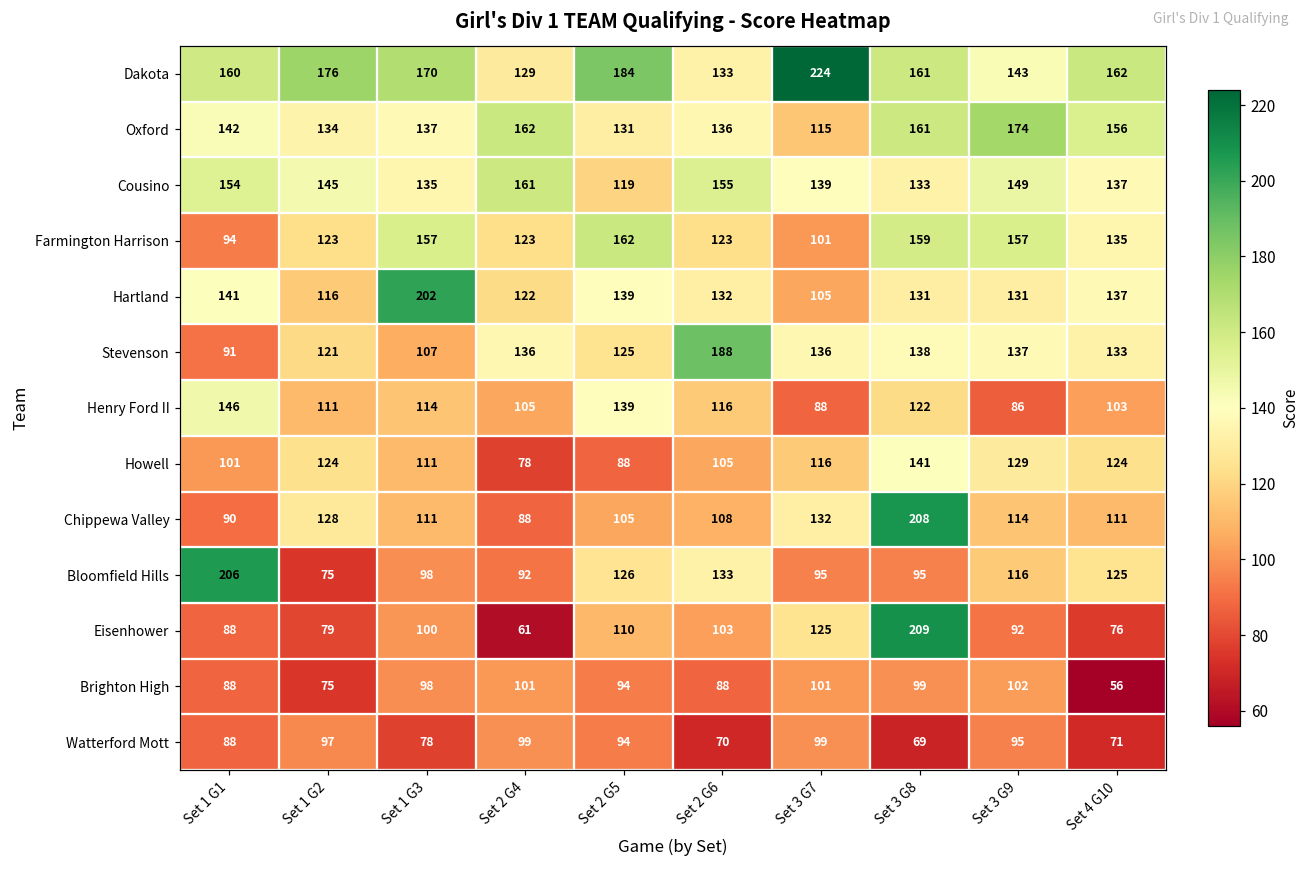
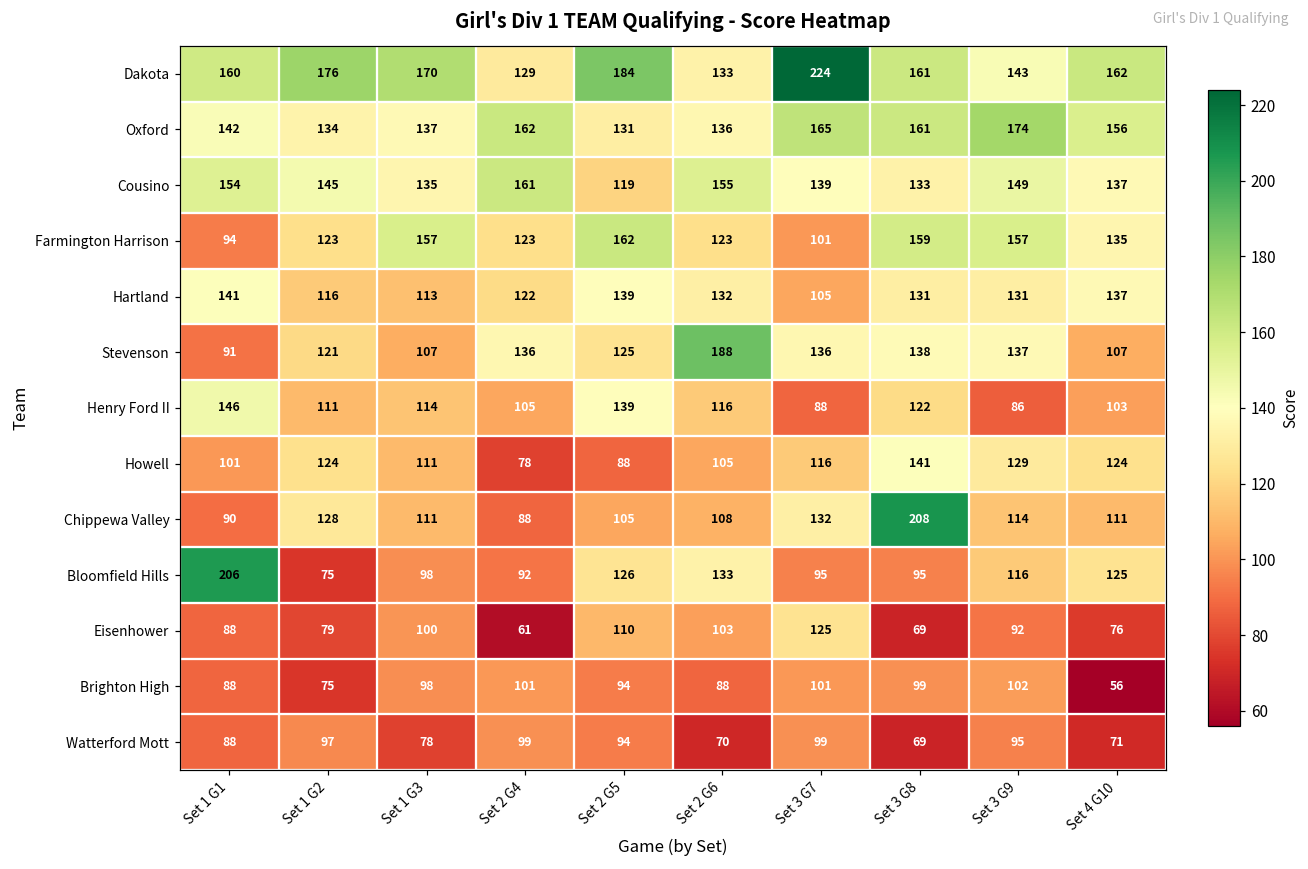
  {
    "Dakota": {
      "Set 1 G1": 160,
      "Set 1 G2": 176,
      "Set 1 G3": 170,
      "Set 2 G4": 129,
      "Set 2 G5": 184,
      "Set 2 G6": 133,
      "Set 3 G7": 224,
      "Set 3 G8": 161,
      "Set 3 G9": 143,
      "Set 4 G10": 162
    },
    "Oxford": {
      "Set 1 G1": 142,
      "Set 1 G2": 134,
      "Set 1 G3": 137,
      "Set 2 G4": 162,
      "Set 2 G5": 131,
      "Set 2 G6": 136,
-     "Set 3 G7": 115,
+     "Set 3 G7": 165,
      "Set 3 G8": 161,
      "Set 3 G9": 174,
      "Set 4 G10": 156
    },
    "Cousino": {
      "Set 1 G1": 154,
      "Set 1 G2": 145,
      "Set 1 G3": 135,
      "Set 2 G4": 161,
      "Set 2 G5": 119,
      "Set 2 G6": 155,
      "Set 3 G7": 139,
      "Set 3 G8": 133,
      "Set 3 G9": 149,
      "Set 4 G10": 137
    },
    "Farmington Harrison": {
      "Set 1 G1": 94,
      "Set 1 G2": 123,
      "Set 1 G3": 157,
      "Set 2 G4": 123,
      "Set 2 G5": 162,
      "Set 2 G6": 123,
      "Set 3 G7": 101,
      "Set 3 G8": 159,
      "Set 3 G9": 157,
      "Set 4 G10": 135
    },
    "Hartland": {
      "Set 1 G1": 141,
      "Set 1 G2": 116,
-     "Set 1 G3": 202,
+     "Set 1 G3": 113,
      "Set 2 G4": 122,
      "Set 2 G5": 139,
      "Set 2 G6": 132,
      "Set 3 G7": 105,
      "Set 3 G8": 131,
      "Set 3 G9": 131,
      "Set 4 G10": 137
    },
    "Stevenson": {
      "Set 1 G1": 91,
      "Set 1 G2": 121,
      "Set 1 G3": 107,
      "Set 2 G4": 136,
      "Set 2 G5": 125,
      "Set 2 G6": 188,
      "Set 3 G7": 136,
      "Set 3 G8": 138,
      "Set 3 G9": 137,
-     "Set 4 G10": 133
+     "Set 4 G10": 107
    },
    "Henry Ford II": {
      "Set 1 G1": 146,
      "Set 1 G2": 111,
      "Set 1 G3": 114,
      "Set 2 G4": 105,
      "Set 2 G5": 139,
      "Set 2 G6": 116,
      "Set 3 G7": 88,
      "Set 3 G8": 122,
      "Set 3 G9": 86,
      "Set 4 G10": 103
    },
    "Howell": {
      "Set 1 G1": 101,
      "Set 1 G2": 124,
      "Set 1 G3": 111,
      "Set 2 G4": 78,
      "Set 2 G5": 88,
      "Set 2 G6": 105,
      "Set 3 G7": 116,
      "Set 3 G8": 141,
      "Set 3 G9": 129,
      "Set 4 G10": 124
    },
    "Chippewa Valley": {
      "Set 1 G1": 90,
      "Set 1 G2": 128,
      "Set 1 G3": 111,
      "Set 2 G4": 88,
      "Set 2 G5": 105,
      "Set 2 G6": 108,
      "Set 3 G7": 132,
      "Set 3 G8": 208,
      "Set 3 G9": 114,
      "Set 4 G10": 111
    },
    "Bloomfield Hills": {
      "Set 1 G1": 206,
      "Set 1 G2": 75,
      "Set 1 G3": 98,
      "Set 2 G4": 92,
      "Set 2 G5": 126,
      "Set 2 G6": 133,
      "Set 3 G7": 95,
      "Set 3 G8": 95,
      "Set 3 G9": 116,
      "Set 4 G10": 125
    },
    "Eisenhower": {
      "Set 1 G1": 88,
      "Set 1 G2": 79,
      "Set 1 G3": 100,
      "Set 2 G4": 61,
      "Set 2 G5": 110,
      "Set 2 G6": 103,
      "Set 3 G7": 125,
-     "Set 3 G8": 209,
+     "Set 3 G8": 69,
      "Set 3 G9": 92,
      "Set 4 G10": 76
    },
    "Brighton High": {
      "Set 1 G1": 88,
      "Set 1 G2": 75,
      "Set 1 G3": 98,
      "Set 2 G4": 101,
      "Set 2 G5": 94,
      "Set 2 G6": 88,
      "Set 3 G7": 101,
      "Set 3 G8": 99,
      "Set 3 G9": 102,
      "Set 4 G10": 56
    },
    "Watterford Mott": {
      "Set 1 G1": 88,
      "Set 1 G2": 97,
      "Set 1 G3": 78,
      "Set 2 G4": 99,
      "Set 2 G5": 94,
      "Set 2 G6": 70,
      "Set 3 G7": 99,
      "Set 3 G8": 69,
      "Set 3 G9": 95,
      "Set 4 G10": 71
    }
  }
